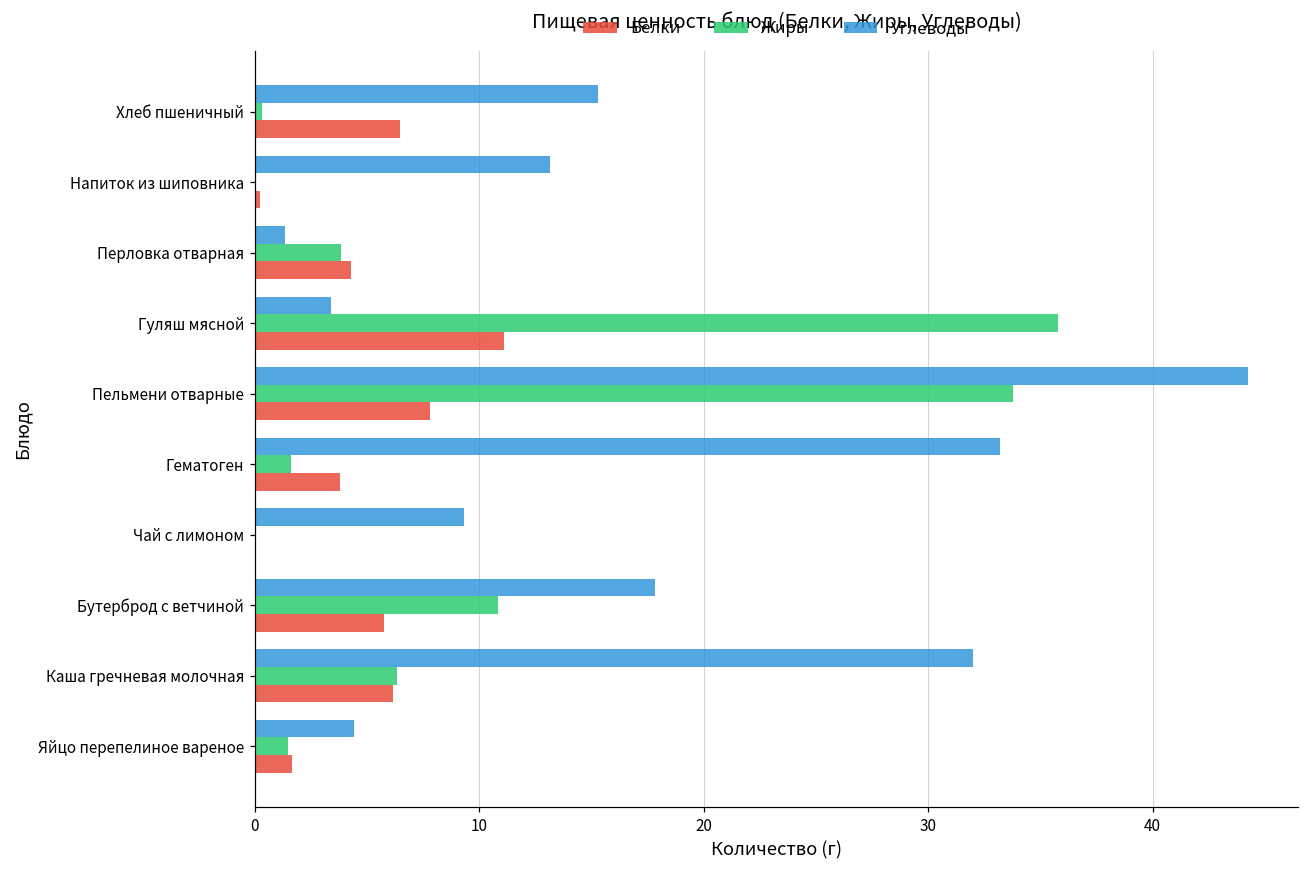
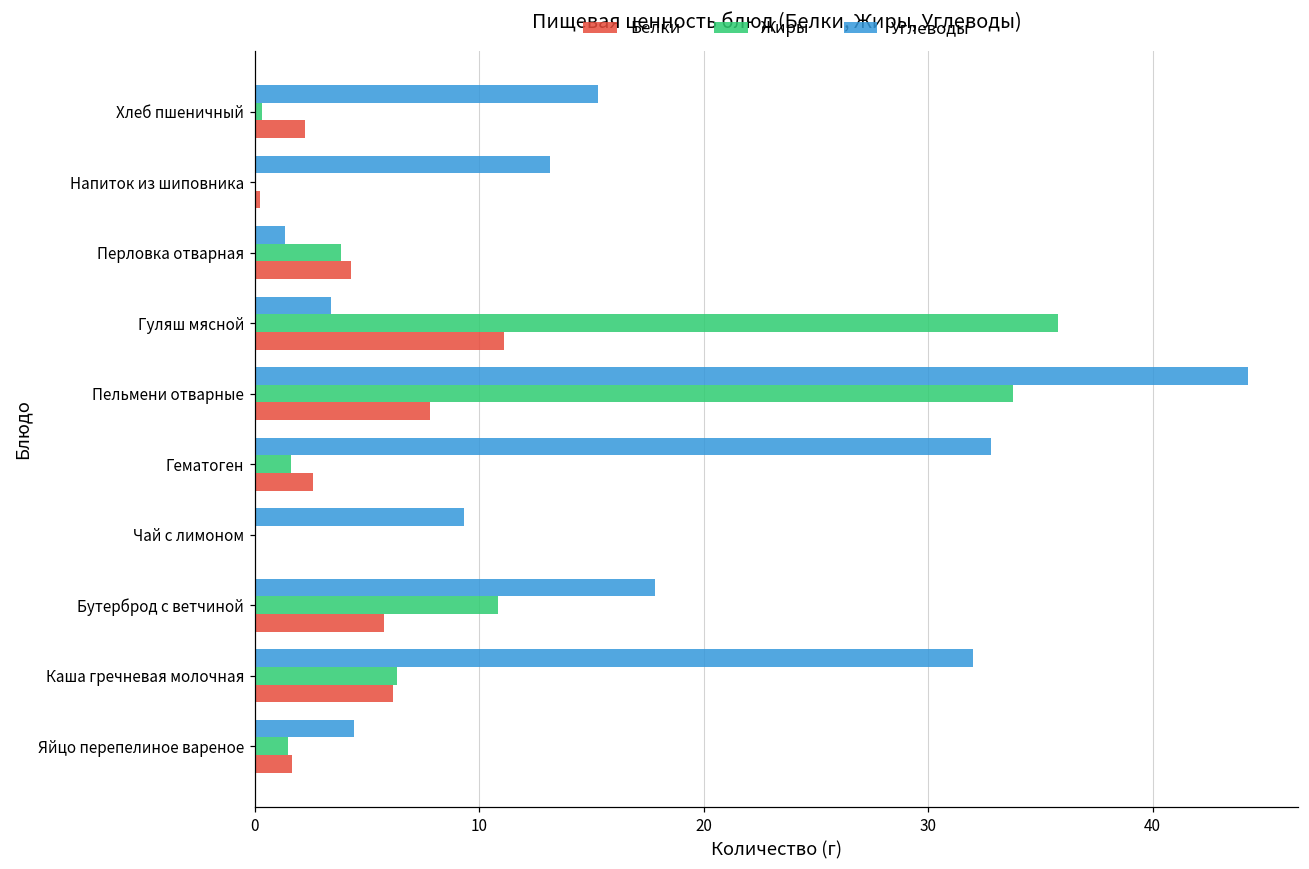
  {
    "Белки": {
-     "Хлеб пшеничный": 6.5,
+     "Хлеб пшеничный": 2.3,
      "Напиток из шиповника": 0.2,
      "Перловка отварная": 4.3,
      "Гуляш мясной": 11.1,
      "Пельмени отварные": 7.8,
-     "Гематоген": 3.8,
+     "Гематоген": 2.6,
      "Бутерброд с ветчиной": 5.8,
      "Каша гречневая молочная": 6.1,
      "Яйцо перепелиное вареное": 1.6
    },
    "Жиры": {
      "Хлеб пшеничный": 0.3,
      "Перловка отварная": 3.8,
      "Гуляш мясной": 35.8,
      "Пельмени отварные": 33.8,
      "Гематоген": 1.6,
      "Чай с лимоном": 0.0,
      "Бутерброд с ветчиной": 10.9,
      "Каша гречневая молочная": 6.3,
      "Яйцо перепелиное вареное": 1.5
    },
    "Углеводы": {
      "Хлеб пшеничный": 15.3,
      "Напиток из шиповника": 13.1,
      "Перловка отварная": 1.4,
      "Гуляш мясной": 3.4,
      "Пельмени отварные": 44.3,
-     "Гематоген": 33.2,
+     "Гематоген": 32.8,
      "Чай с лимоном": 9.3,
      "Бутерброд с ветчиной": 17.9,
      "Каша гречневая молочная": 32.0,
      "Яйцо перепелиное вареное": 4.4
    }
  }
